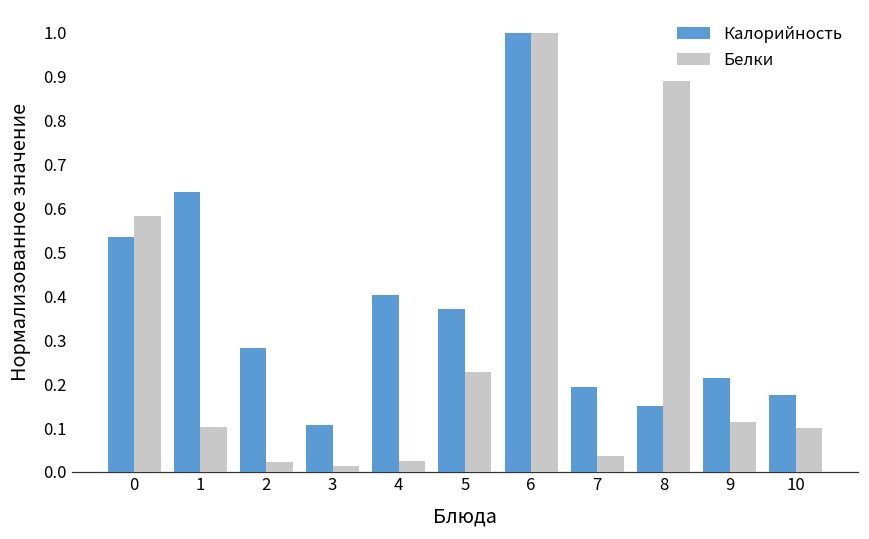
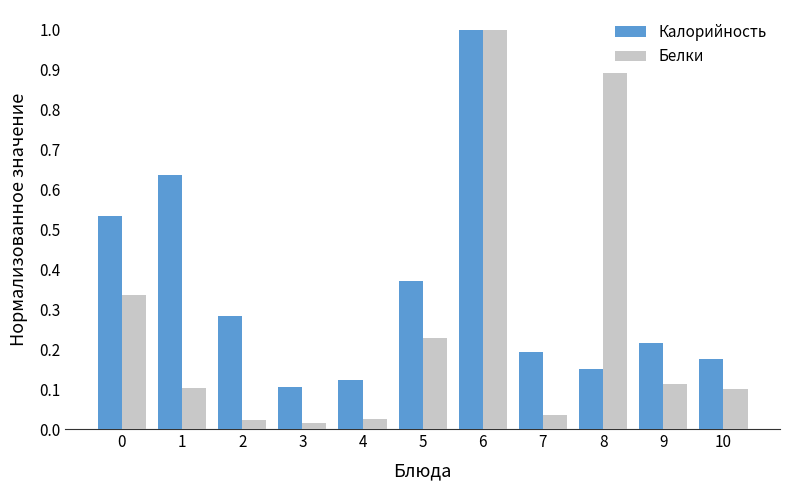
  {
    "Калорийность": {
      "0": 0.53,
      "1": 0.64,
      "2": 0.28,
      "3": 0.11,
-     "4": 0.40,
+     "4": 0.12,
      "5": 0.37,
      "6": 1.00,
      "7": 0.19,
      "8": 0.15,
      "9": 0.21,
      "10": 0.18
    },
    "Белки": {
-     "0": 0.58,
+     "0": 0.34,
      "1": 0.10,
      "2": 0.02,
      "3": 0.01,
      "4": 0.03,
      "5": 0.23,
      "6": 1.00,
      "7": 0.04,
      "8": 0.89,
      "9": 0.11,
      "10": 0.10
    }
  }
